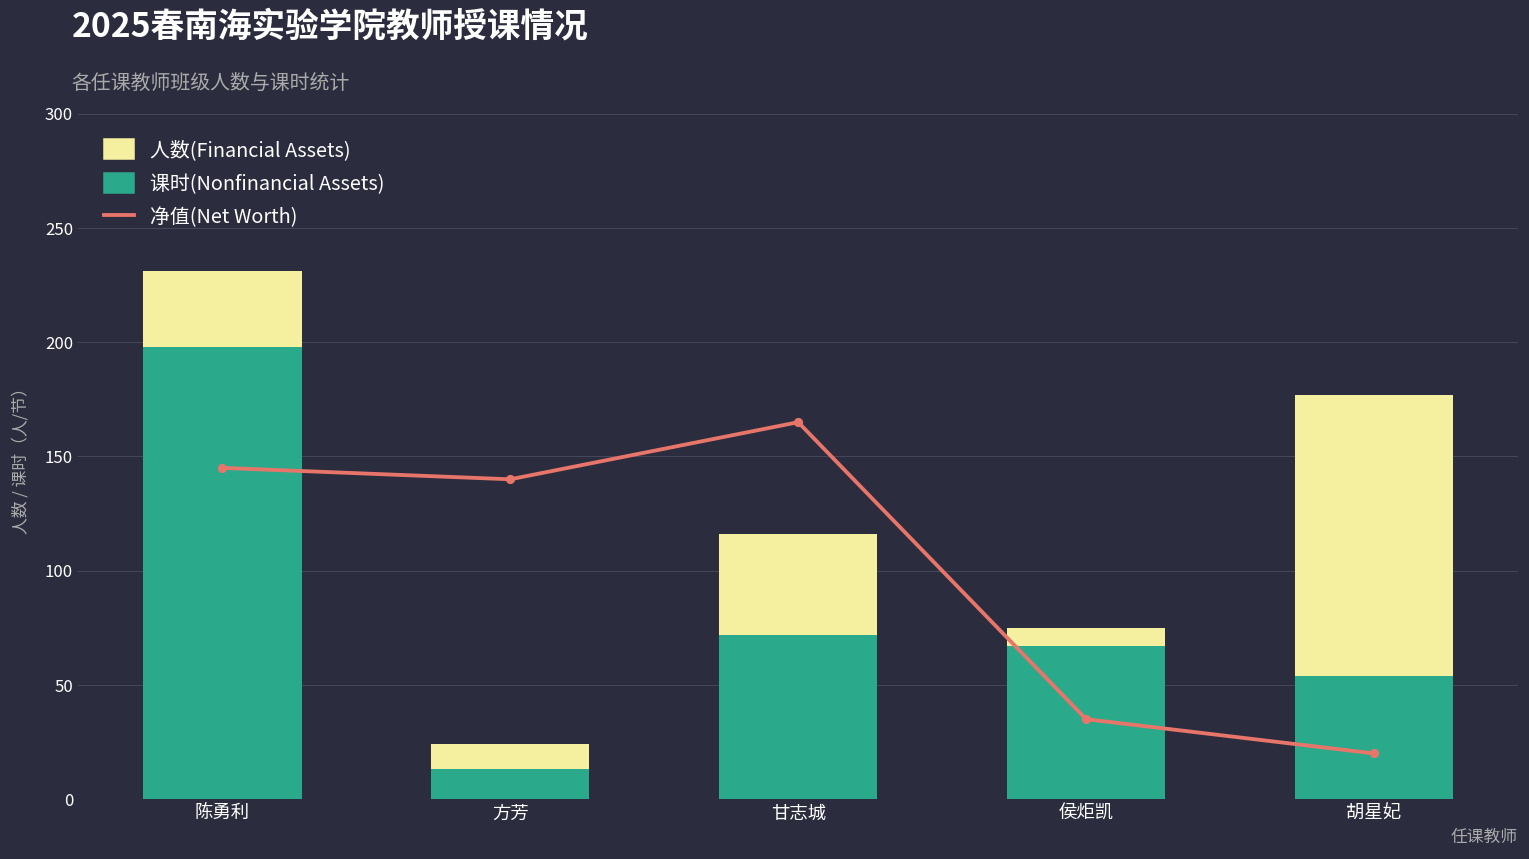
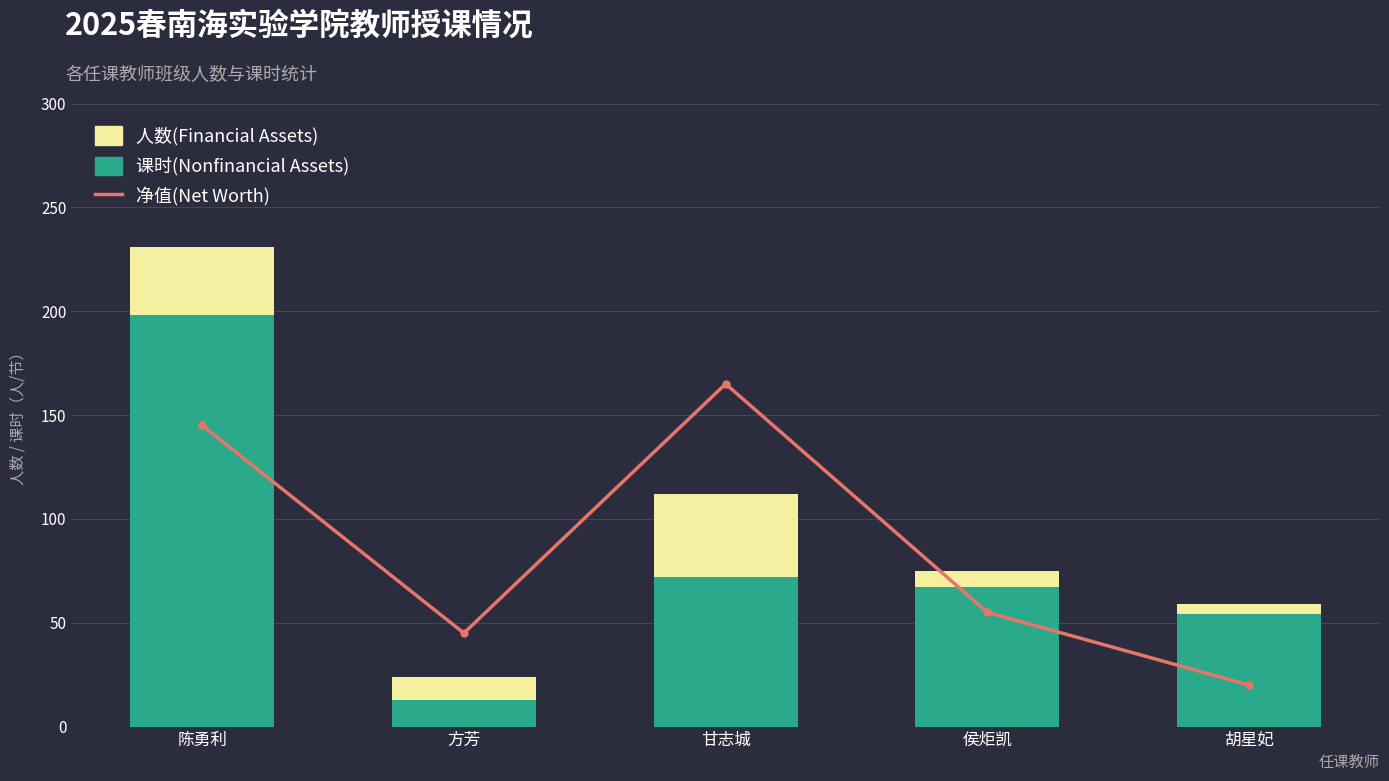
  {
    "净值(Net Worth)": {
      "陈勇利": 145,
-     "方芳": 140,
+     "方芳": 45,
      "甘志城": 165,
-     "侯炬凯": 35,
+     "侯炬凯": 55,
      "胡星妃": 20
    },
    "课时(Nonfinancial Assets)": {
      "陈勇利": 198,
      "方芳": 13,
      "甘志城": 72,
      "侯炬凯": 67,
      "胡星妃": 54
    },
    "人数(Financial Assets)": {
      "陈勇利": 33,
      "方芳": 11,
-     "甘志城": 44,
+     "甘志城": 40,
      "侯炬凯": 8,
-     "胡星妃": 123
+     "胡星妃": 5
    }
  }
